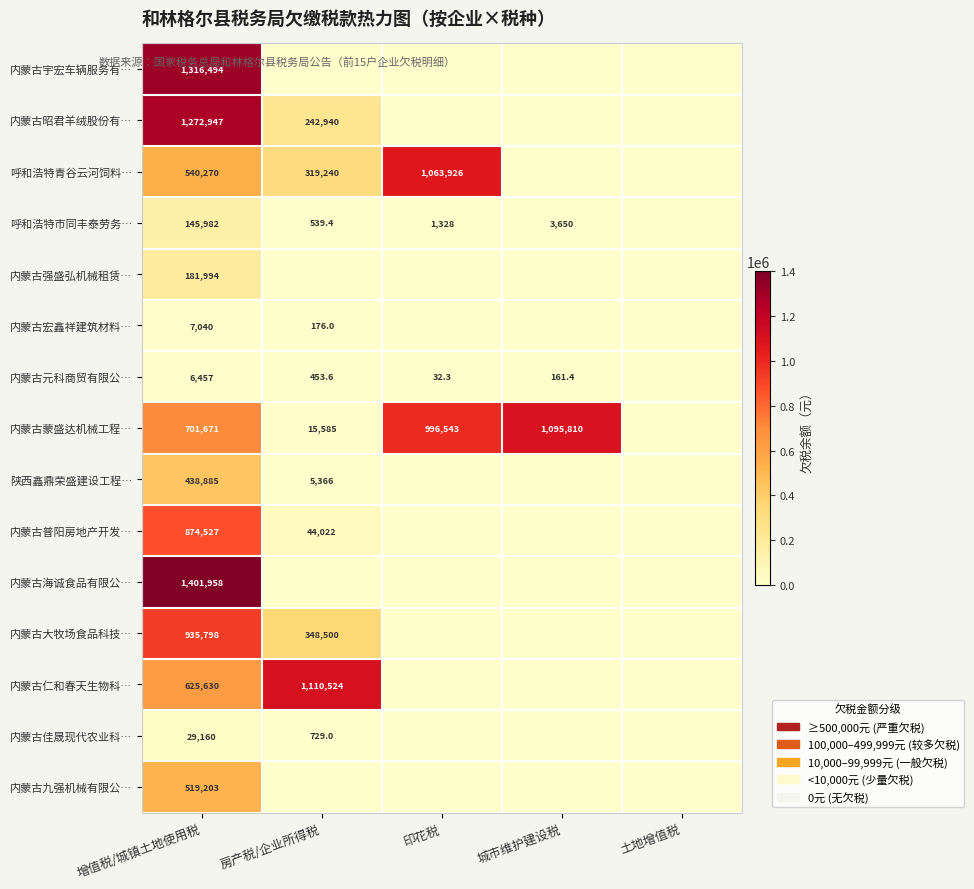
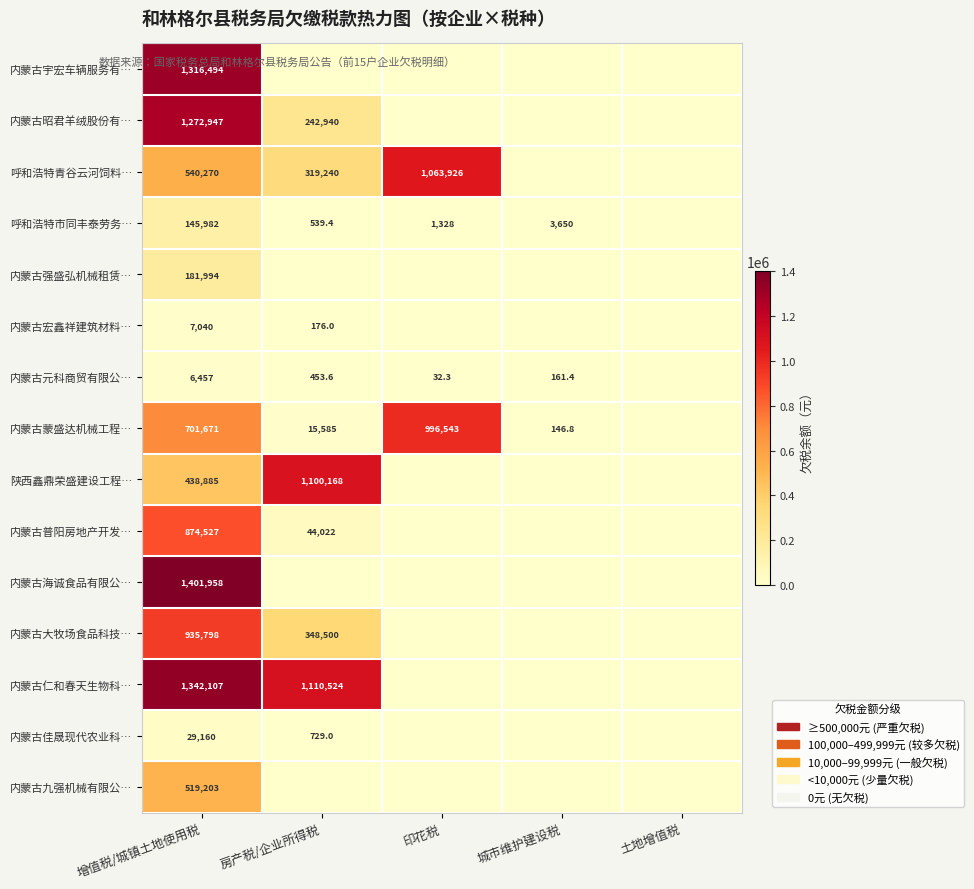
  {
    "内蒙古宇宏车辆服务有…": {
      "增值税/城镇土地使用税": "1,316,494"
    },
    "内蒙古昭君羊绒股份有…": {
      "增值税/城镇土地使用税": "1,272,947",
      "房产税/企业所得税": "242,940"
    },
    "呼和浩特青谷云河饲料…": {
      "增值税/城镇土地使用税": "540,270",
      "房产税/企业所得税": "319,240",
      "印花税": "1,063,926"
    },
    "呼和浩特市同丰泰劳务…": {
      "增值税/城镇土地使用税": "145,982",
      "房产税/企业所得税": "539.4",
      "印花税": "1,328",
      "城市维护建设税": "3,650"
    },
    "内蒙古强盛弘机械租赁…": {
      "增值税/城镇土地使用税": "181,994"
    },
    "内蒙古宏鑫祥建筑材料…": {
      "增值税/城镇土地使用税": "7,040",
      "房产税/企业所得税": "176.0"
    },
    "内蒙古元科商贸有限公…": {
      "增值税/城镇土地使用税": "6,457",
      "房产税/企业所得税": "453.6",
      "印花税": "32.3",
      "城市维护建设税": "161.4"
    },
    "内蒙古蒙盛达机械工程…": {
      "增值税/城镇土地使用税": "701,671",
      "房产税/企业所得税": "15,585",
      "印花税": "996,543",
-     "城市维护建设税": "1,095,810"
+     "城市维护建设税": "146.8"
    },
    "陕西鑫鼎荣盛建设工程…": {
      "增值税/城镇土地使用税": "438,885",
-     "房产税/企业所得税": "5,366"
+     "房产税/企业所得税": "1,100,168"
    },
    "内蒙古普阳房地产开发…": {
      "增值税/城镇土地使用税": "874,527",
      "房产税/企业所得税": "44,022"
    },
    "内蒙古海诚食品有限公…": {
      "增值税/城镇土地使用税": "1,401,958"
    },
    "内蒙古大牧场食品科技…": {
      "增值税/城镇土地使用税": "935,798",
      "房产税/企业所得税": "348,500"
    },
    "内蒙古仁和春天生物科…": {
-     "增值税/城镇土地使用税": "625,630",
+     "增值税/城镇土地使用税": "1,342,107",
      "房产税/企业所得税": "1,110,524"
    },
    "内蒙古佳晟现代农业科…": {
      "增值税/城镇土地使用税": "29,160",
      "房产税/企业所得税": "729.0"
    },
    "内蒙古九强机械有限公…": {
      "增值税/城镇土地使用税": "519,203"
    }
  }
